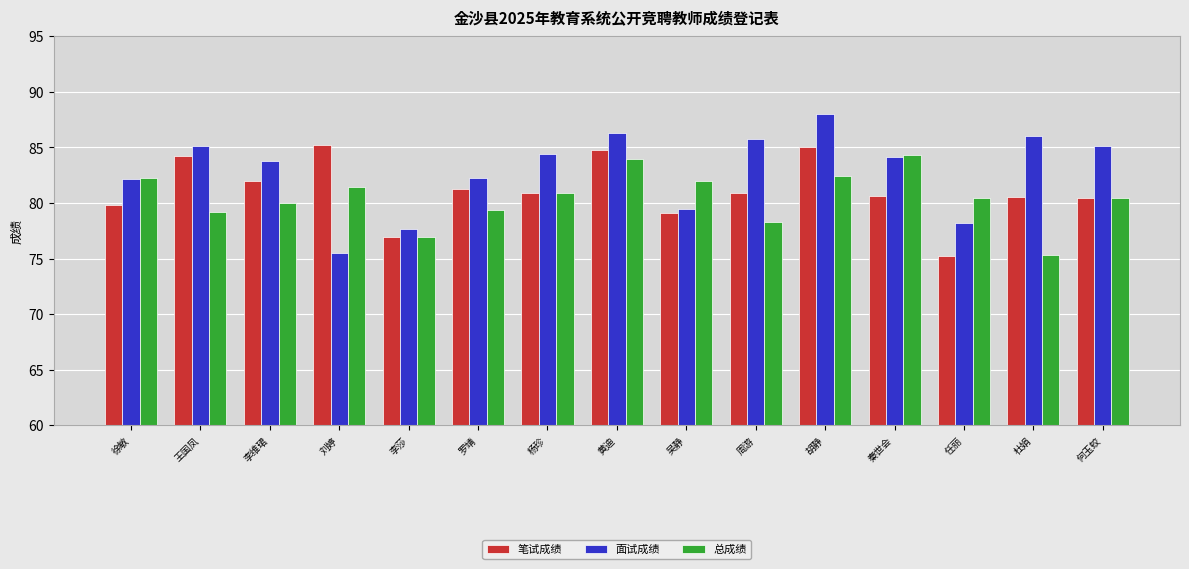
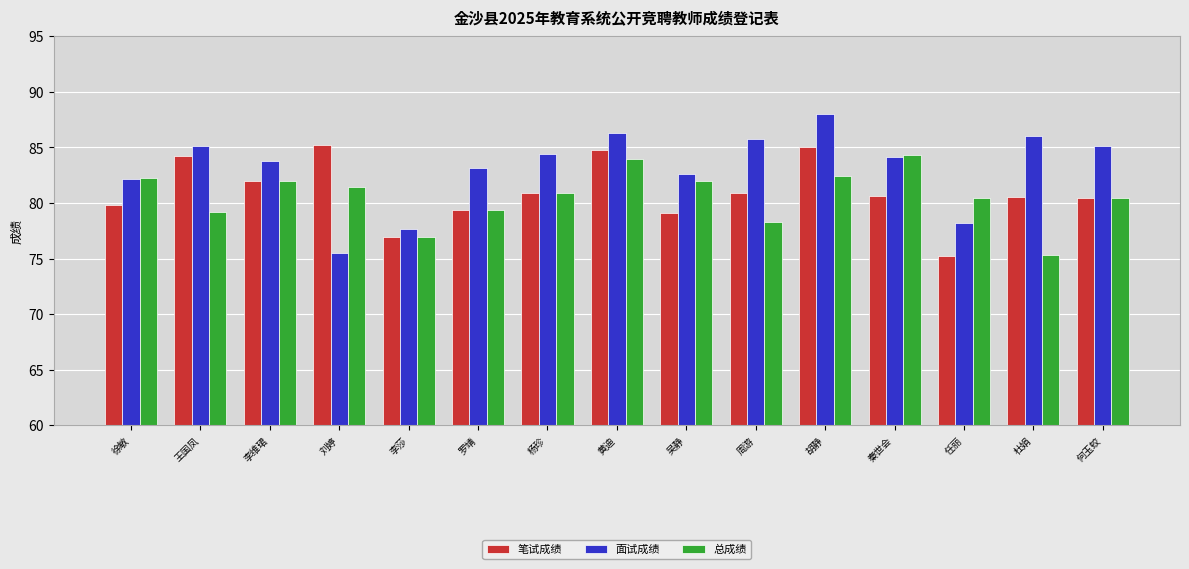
  {
    "笔试成绩": {
      "徐敏": 79.8,
      "王国凤": 84.3,
      "李维珺": 82.0,
      "刘婷": 85.3,
      "李莎": 76.9,
-     "罗靖": 81.3,
+     "罗靖": 79.4,
      "杨珍": 80.9,
      "黄迪": 84.8,
      "吴静": 79.1,
      "周游": 80.9,
      "胡静": 85.0,
      "秦世会": 80.6,
      "任丽": 75.2,
      "杜娟": 80.5,
      "何玉蛟": 80.4
    },
    "面试成绩": {
      "徐敏": 82.1,
      "王国凤": 85.1,
      "李维珺": 83.8,
      "刘婷": 75.5,
      "李莎": 77.6,
-     "罗靖": 82.3,
+     "罗靖": 83.1,
      "杨珍": 84.4,
      "黄迪": 86.3,
-     "吴静": 79.5,
+     "吴静": 82.6,
      "周游": 85.7,
      "胡静": 88.0,
      "秦世会": 84.1,
      "任丽": 78.2,
      "杜娟": 86.1,
      "何玉蛟": 85.1
    },
    "总成绩": {
      "徐敏": 82.3,
      "王国凤": 79.2,
-     "李维珺": 80.0,
+     "李维珺": 82.0,
      "刘婷": 81.5,
      "李莎": 76.9,
      "罗靖": 79.4,
      "杨珍": 80.9,
      "黄迪": 84.0,
      "吴静": 82.0,
      "周游": 78.3,
      "胡静": 82.4,
      "秦世会": 84.4,
      "任丽": 80.4,
      "杜娟": 75.4,
      "何玉蛟": 80.4
    }
  }
